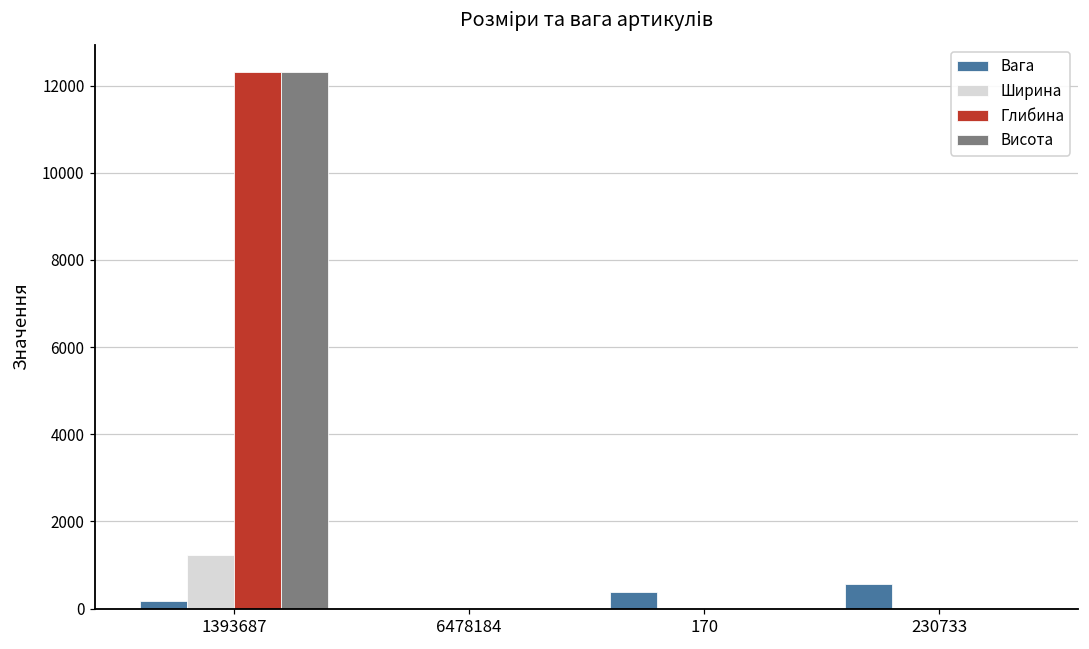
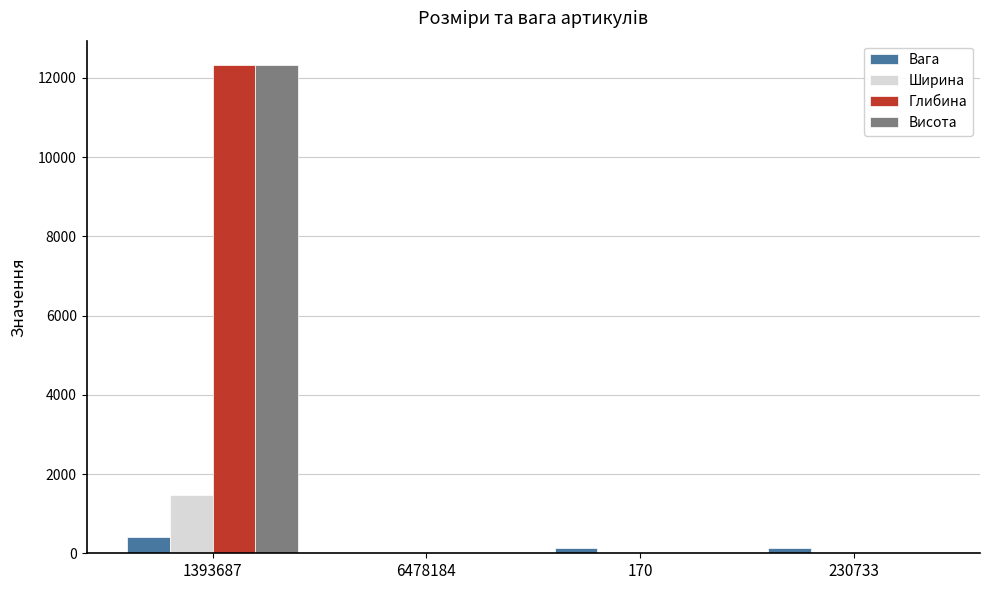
  {
    "Вага": {
-     "1393687": 200,
+     "1393687": 400,
      "6478184": 0,
-     "170": 400,
-     "230733": 600
+     "170": 100,
+     "230733": 100
    },
    "Ширина": {
-     "1393687": 1200,
+     "1393687": 1500,
      "6478184": 0,
      "170": 0,
      "230733": 0
    },
    "Глибина": {
      "1393687": 12300,
      "6478184": 0,
      "170": 0,
      "230733": 0
    },
    "Висота": {
      "1393687": 12300,
      "6478184": 0,
      "170": 0,
      "230733": 0
    }
  }
